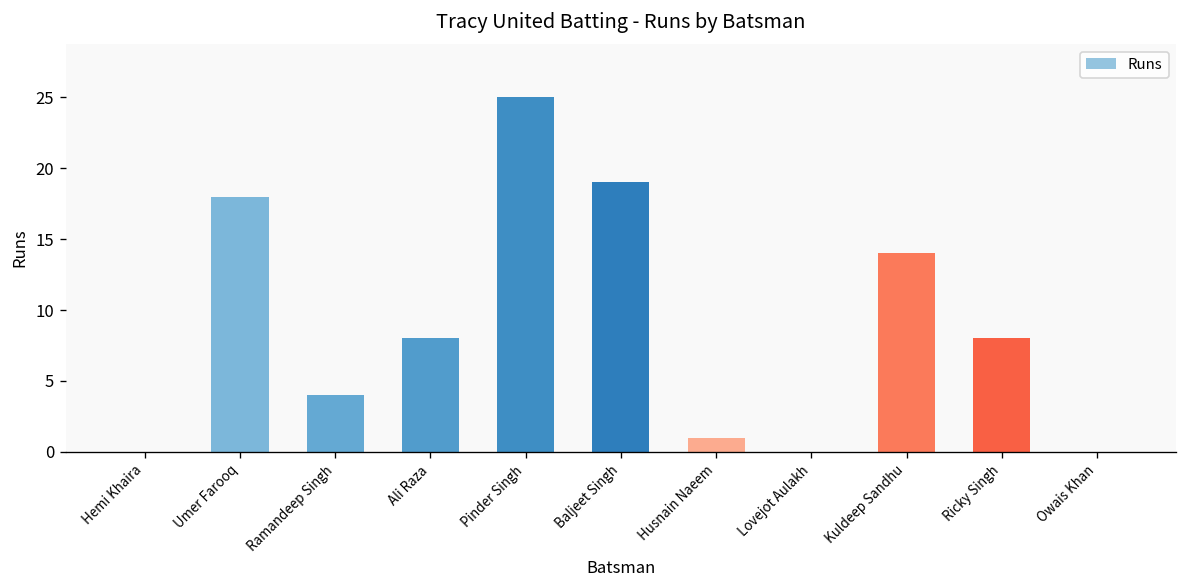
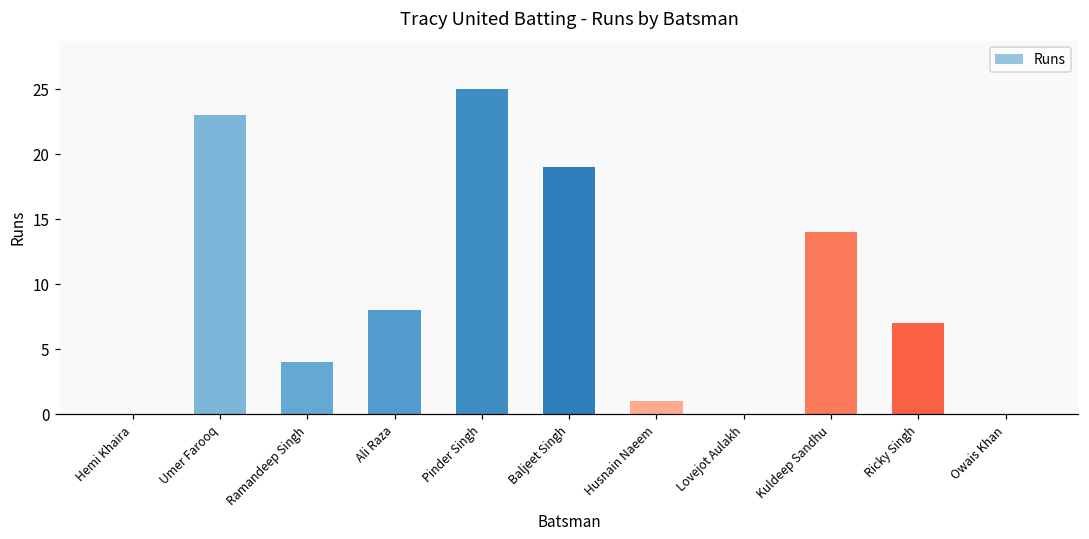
  {
    "Hemi Khaira": 0,
-   "Umer Farooq": 18,
+   "Umer Farooq": 23,
    "Ramandeep Singh": 4,
    "Ali Raza": 8,
    "Pinder Singh": 25,
    "Baljeet Singh": 19,
    "Husnain Naeem": 1,
    "Lovejot Aulakh": 0,
    "Kuldeep Sandhu": 14,
-   "Ricky Singh": 8,
+   "Ricky Singh": 7,
    "Owais Khan": 0
  }
